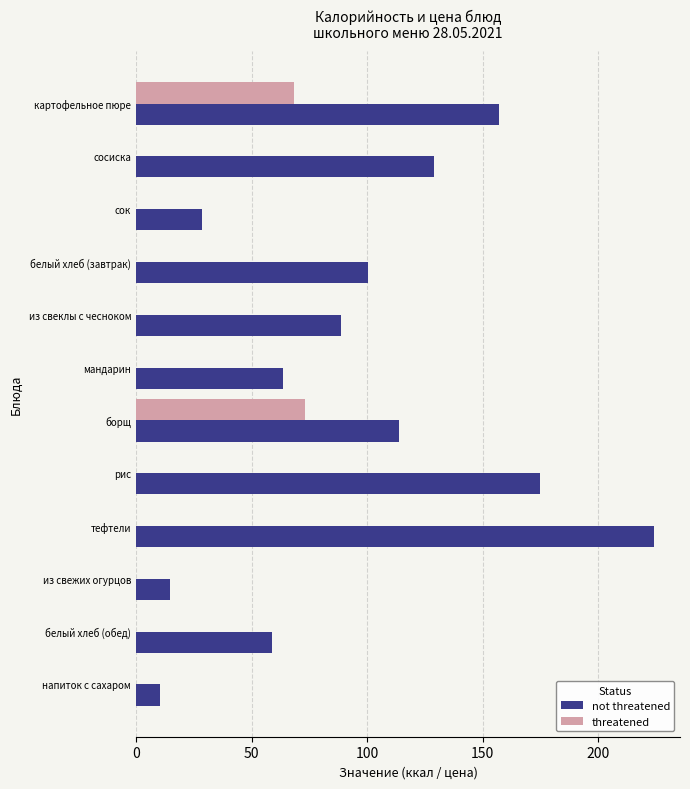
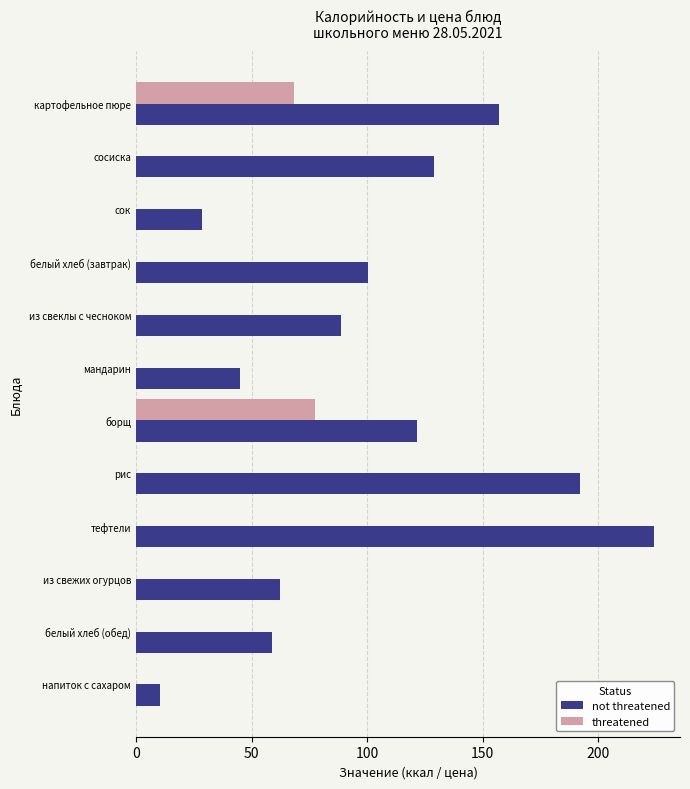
  {
    "not threatened": {
      "картофельное пюре": 157,
      "сосиска": 129,
      "сок": 28,
      "белый хлеб (завтрак)": 101,
      "из свеклы с чесноком": 88,
-     "мандарин": 64,
-     "борщ": 114,
-     "рис": 175,
+     "мандарин": 45,
+     "борщ": 121,
+     "рис": 192,
      "тефтели": 224,
-     "из свежих огурцов": 15,
+     "из свежих огурцов": 62,
      "белый хлеб (обед)": 59,
      "напиток с сахаром": 11
    },
    "threatened": {
      "картофельное пюре": 68,
      "сосиска": 0,
      "сок": 0,
      "белый хлеб (завтрак)": 0,
      "из свеклы с чесноком": 0,
      "мандарин": 0,
-     "борщ": 73,
+     "борщ": 78,
      "рис": 0,
      "тефтели": 0,
      "из свежих огурцов": 0,
      "белый хлеб (обед)": 0,
      "напиток с сахаром": 0
    }
  }
